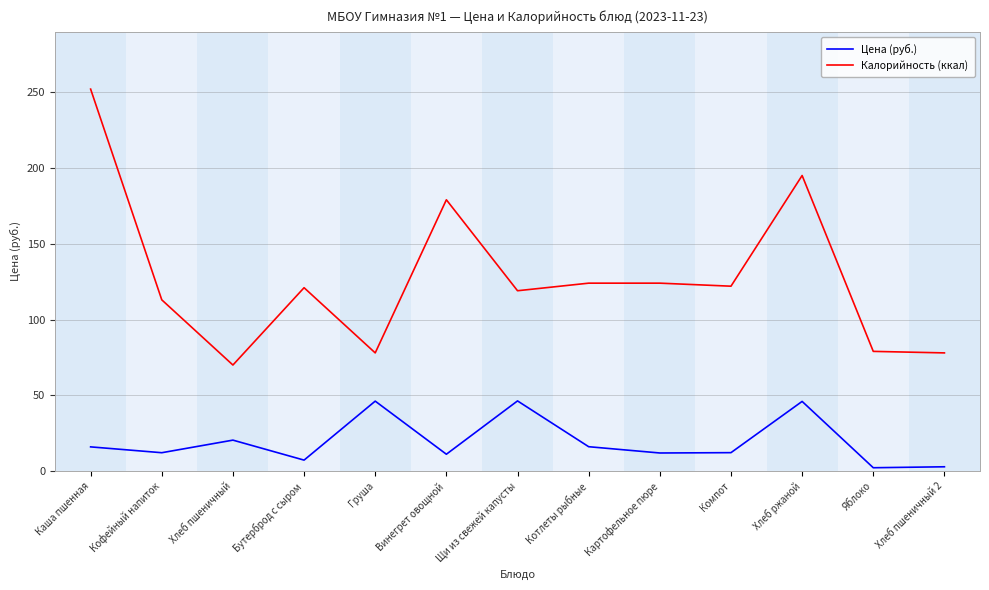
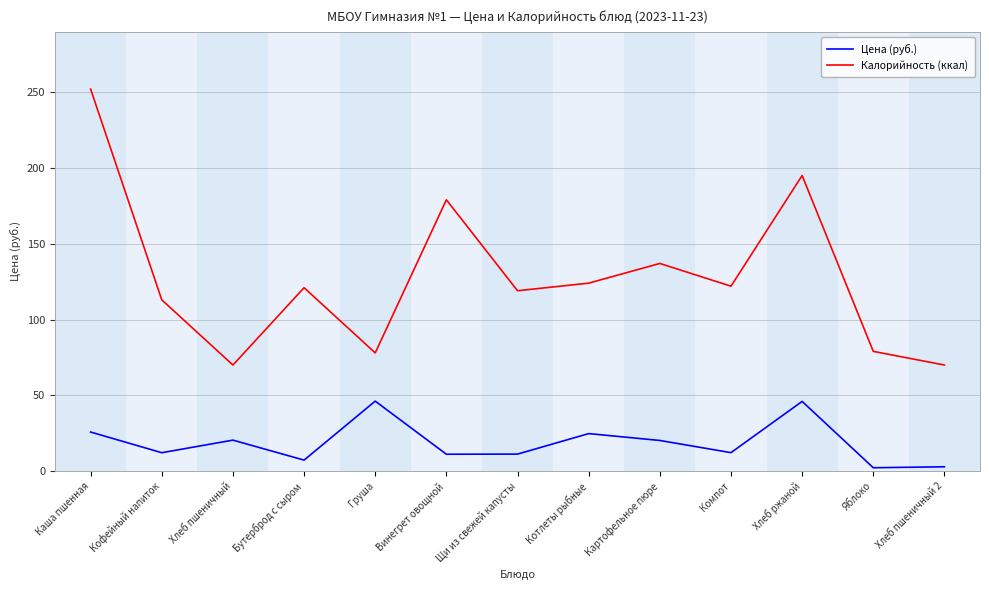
  {
    "Цена (руб.)": {
-     "Каша пшенная": 16,
+     "Каша пшенная": 26,
      "Кофейный напиток": 12,
      "Хлеб пшеничный": 20,
      "Бутерброд с сыром": 7,
      "Груша": 46,
      "Винегрет овощной": 11,
-     "Щи из свежей капусты": 46,
-     "Котлеты рыбные": 16,
-     "Картофельное пюре": 12,
+     "Щи из свежей капусты": 11,
+     "Котлеты рыбные": 25,
+     "Картофельное пюре": 20,
      "Компот": 12,
      "Хлеб ржаной": 46,
      "Яблоко": 2,
      "Хлеб пшеничный 2": 3
    },
    "Калорийность (ккал)": {
      "Каша пшенная": 252,
      "Кофейный напиток": 113,
      "Хлеб пшеничный": 70,
      "Бутерброд с сыром": 121,
      "Груша": 78,
      "Винегрет овощной": 179,
      "Щи из свежей капусты": 119,
      "Котлеты рыбные": 124,
-     "Картофельное пюре": 124,
+     "Картофельное пюре": 137,
      "Компот": 122,
      "Хлеб ржаной": 195,
      "Яблоко": 79,
-     "Хлеб пшеничный 2": 78
+     "Хлеб пшеничный 2": 70
    }
  }
